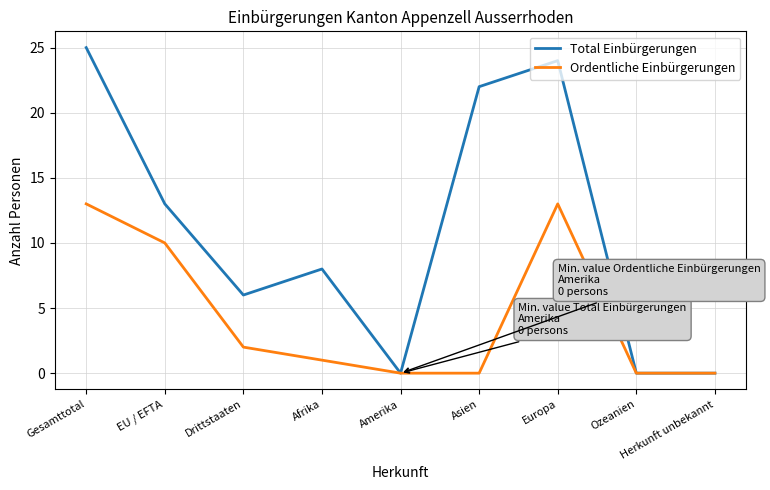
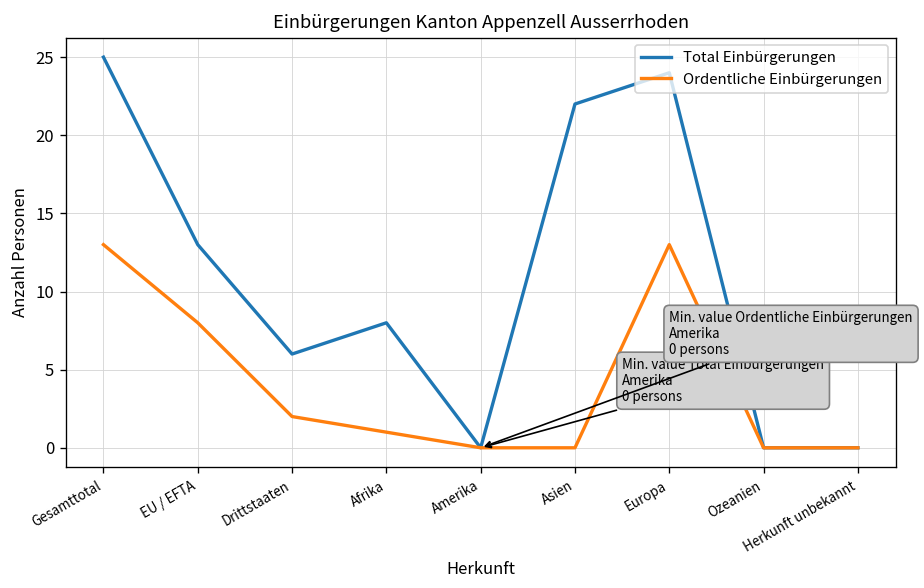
  {
    "Total Einbürgerungen": {
      "Gesamttotal": 25,
      "EU / EFTA": 13,
      "Drittstaaten": 6,
      "Afrika": 8,
      "Asien": 22
    },
    "Ordentliche Einbürgerungen": {
      "Gesamttotal": 13,
-     "EU / EFTA": 10,
+     "EU / EFTA": 8,
      "Drittstaaten": 2,
      "Afrika": 1,
      "Europa": 13
    }
  }
